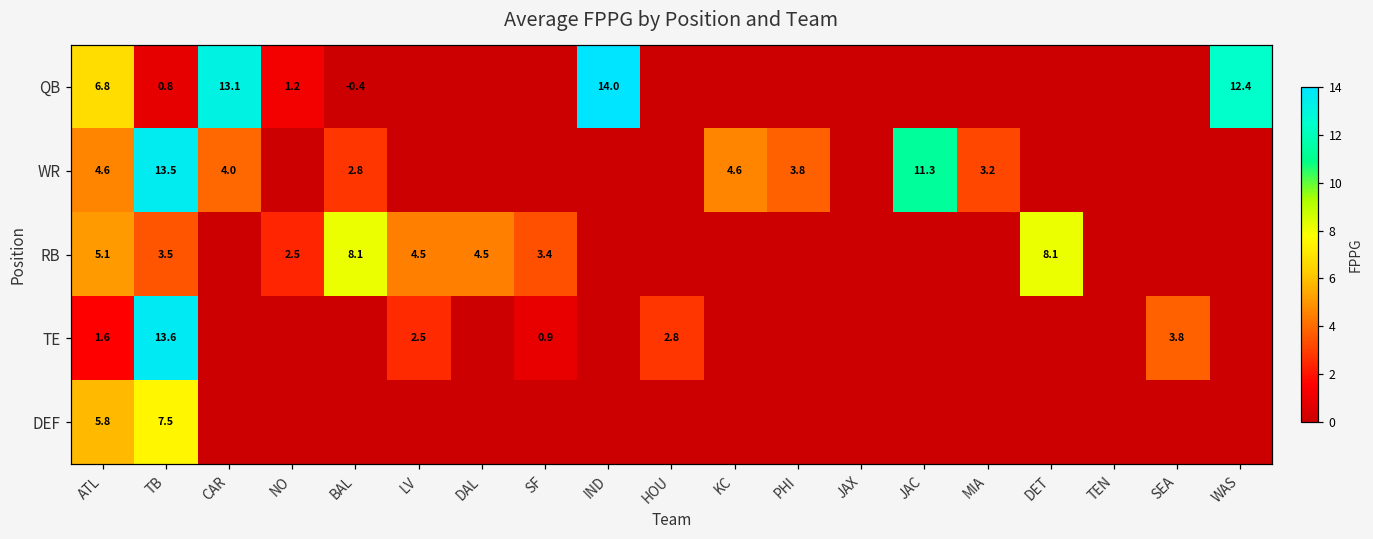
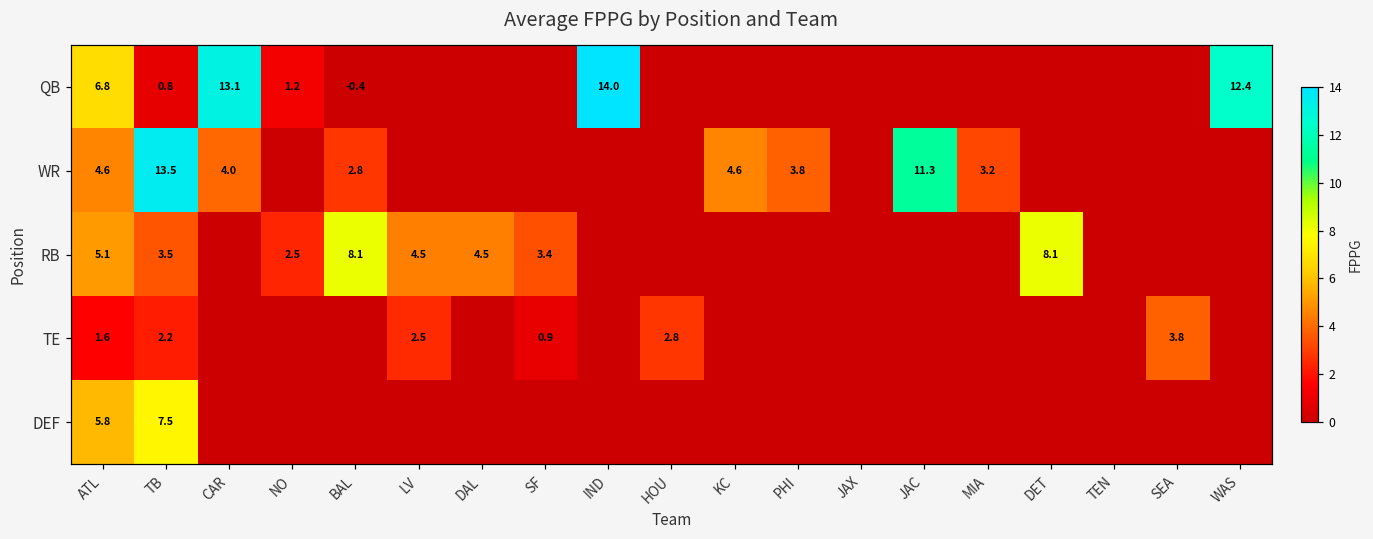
  {
    "QB": {
      "ATL": 6.8,
      "TB": 0.8,
      "CAR": 13.1,
      "NO": 1.2,
      "BAL": -0.4,
      "IND": 14.0,
      "WAS": 12.4
    },
    "WR": {
      "ATL": 4.6,
      "TB": 13.5,
      "CAR": 4.0,
      "BAL": 2.8,
      "KC": 4.6,
      "PHI": 3.8,
      "JAC": 11.3,
      "MIA": 3.2
    },
    "RB": {
      "ATL": 5.1,
      "TB": 3.5,
      "NO": 2.5,
      "BAL": 8.1,
      "LV": 4.5,
      "DAL": 4.5,
      "SF": 3.4,
      "DET": 8.1
    },
    "TE": {
      "ATL": 1.6,
-     "TB": 13.6,
+     "TB": 2.2,
      "LV": 2.5,
      "SF": 0.9,
      "HOU": 2.8,
      "SEA": 3.8
    },
    "DEF": {
      "ATL": 5.8,
      "TB": 7.5
    }
  }
